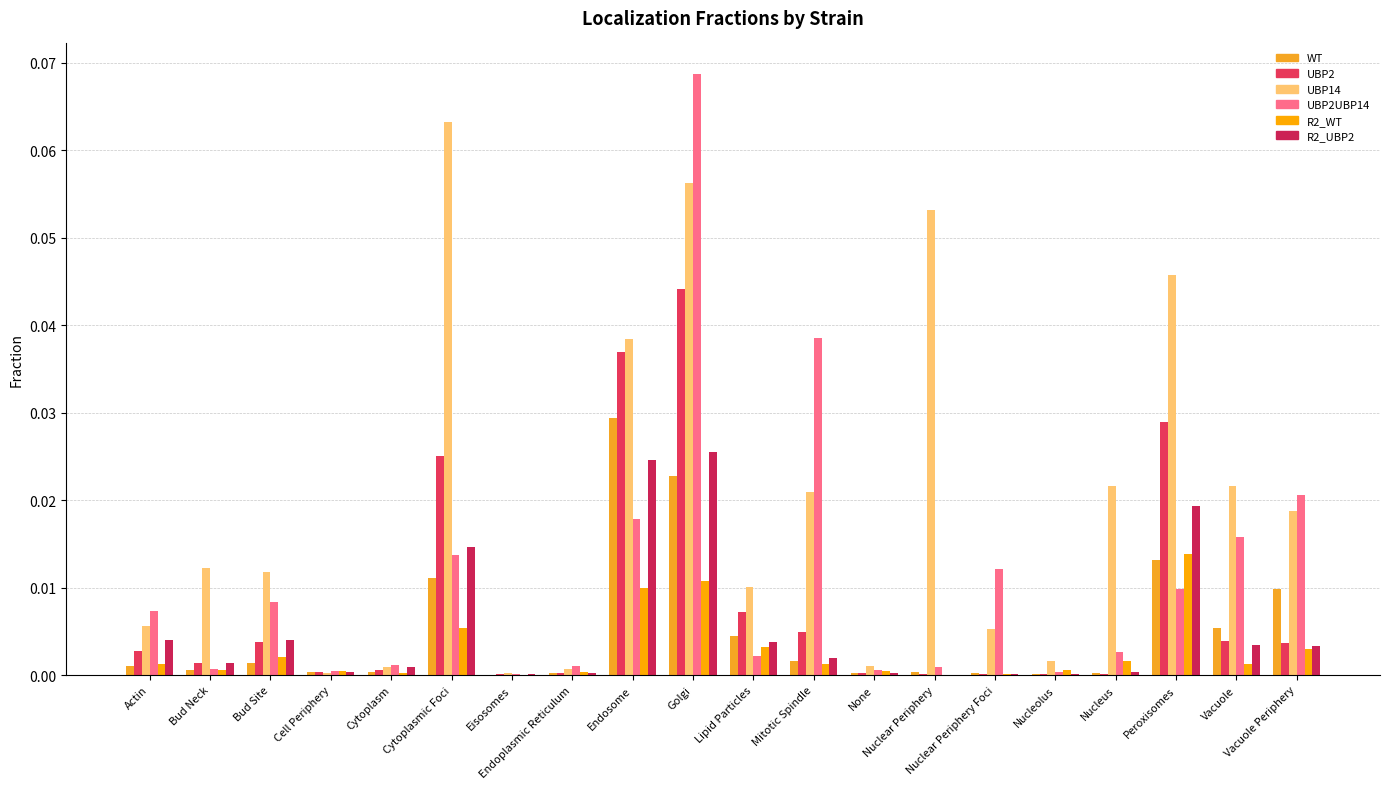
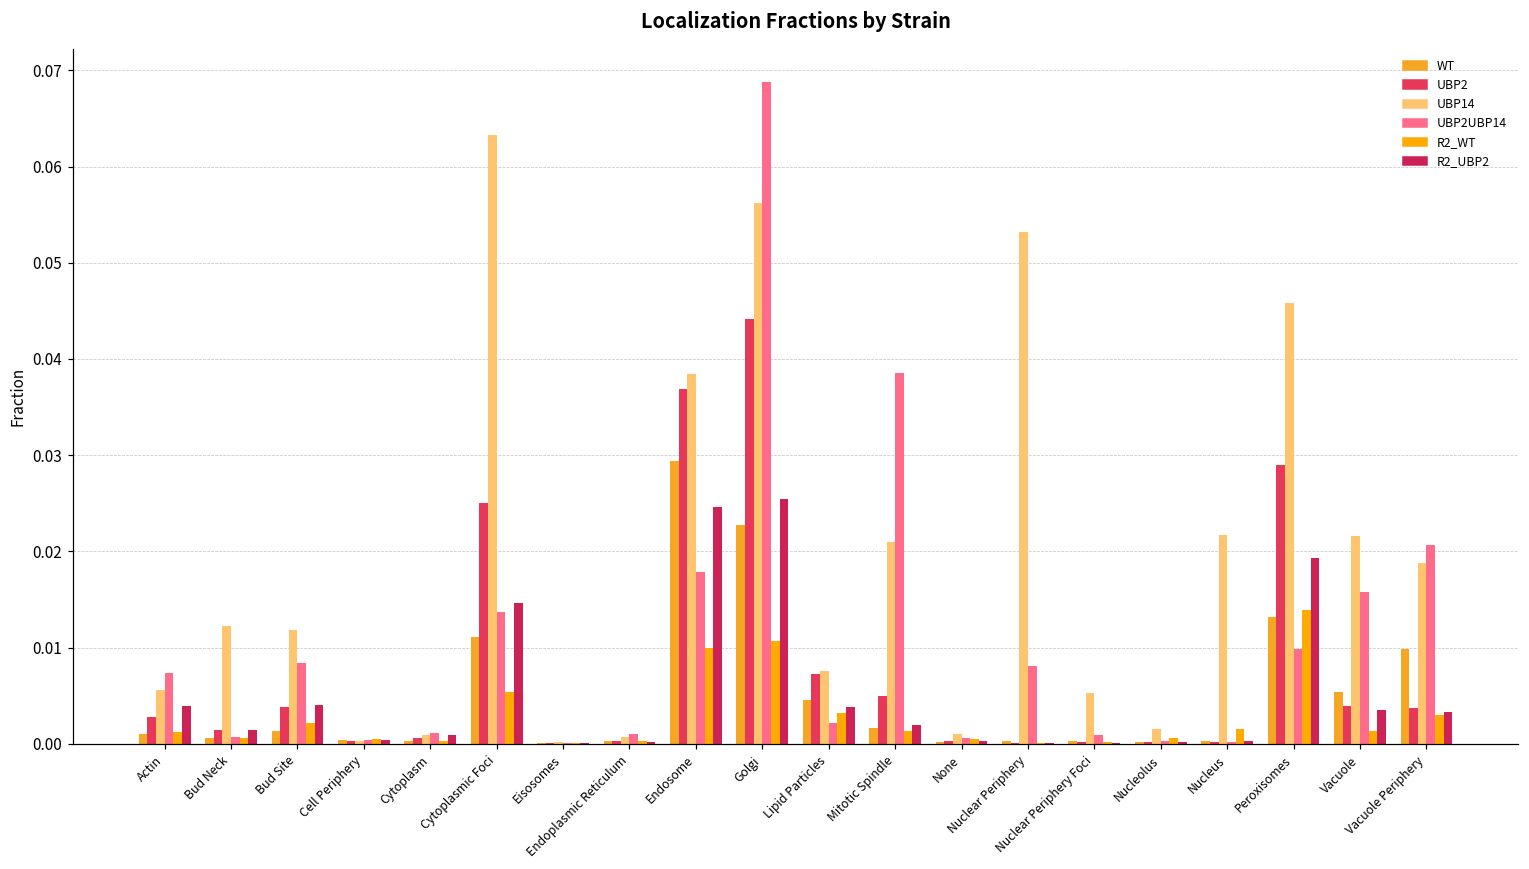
  {
    "UBP14": {
      "Actin": 0.006,
      "Bud Neck": 0.012,
      "Bud Site": 0.012,
      "Cell Periphery": 0.000,
      "Cytoplasm": 0.001,
      "Cytoplasmic Foci": 0.063,
      "Endoplasmic Reticulum": 0.001,
      "Endosome": 0.038,
      "Golgi": 0.056,
-     "Lipid Particles": 0.010,
+     "Lipid Particles": 0.008,
      "Mitotic Spindle": 0.021,
      "None": 0.001,
      "Nuclear Periphery": 0.053,
      "Nuclear Periphery Foci": 0.005,
      "Nucleolus": 0.002,
      "Nucleus": 0.022,
      "Peroxisomes": 0.046,
      "Vacuole": 0.022,
      "Vacuole Periphery": 0.019
    },
    "UBP2UBP14": {
      "Actin": 0.007,
      "Bud Neck": 0.001,
      "Bud Site": 0.008,
      "Cell Periphery": 0.000,
      "Cytoplasm": 0.001,
      "Cytoplasmic Foci": 0.014,
      "Endoplasmic Reticulum": 0.001,
      "Endosome": 0.018,
      "Golgi": 0.069,
      "Lipid Particles": 0.002,
      "Mitotic Spindle": 0.039,
      "None": 0.001,
-     "Nuclear Periphery": 0.001,
-     "Nuclear Periphery Foci": 0.012,
+     "Nuclear Periphery": 0.008,
+     "Nuclear Periphery Foci": 0.001,
      "Nucleolus": 0.000,
-     "Nucleus": 0.003,
+     "Nucleus": 0.000,
      "Peroxisomes": 0.010,
      "Vacuole": 0.016,
      "Vacuole Periphery": 0.021
    }
  }
